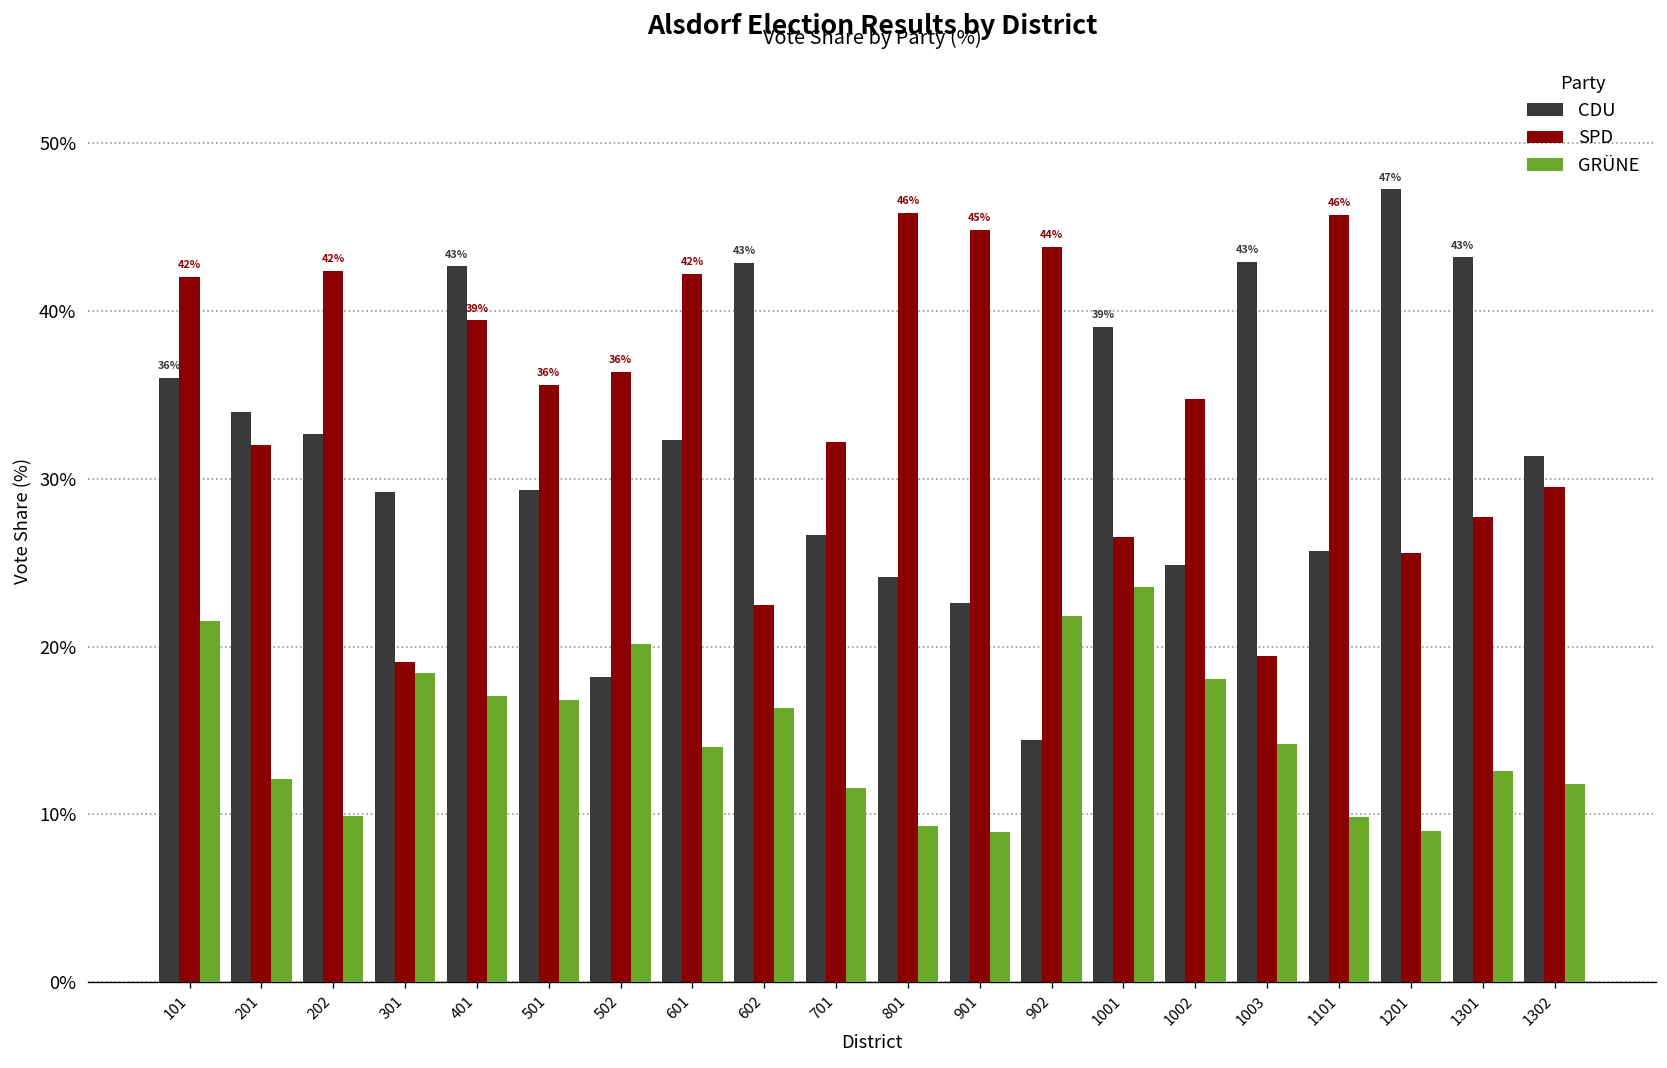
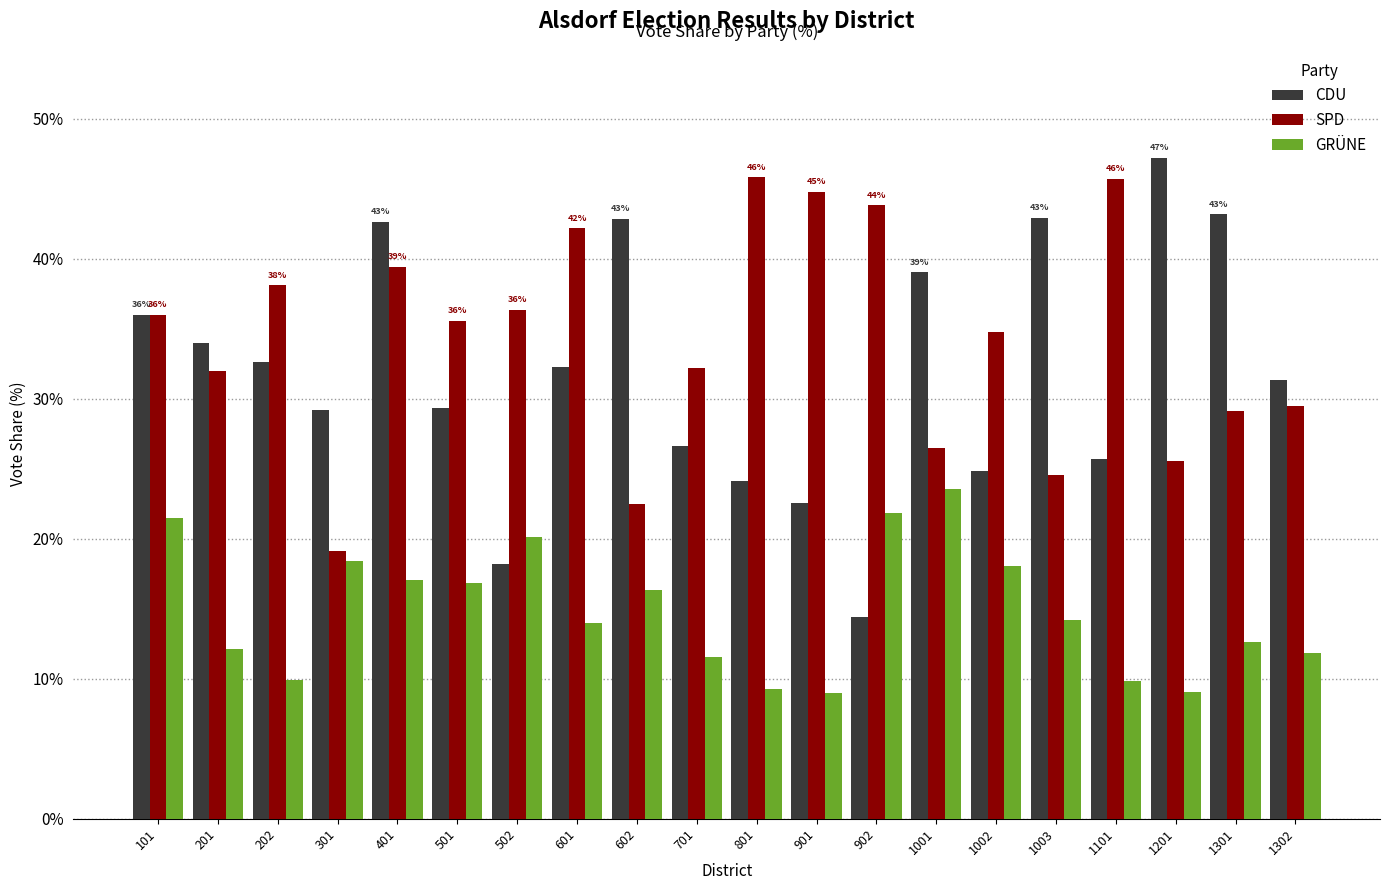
  {
    "CDU": {
      "101": "36%",
      "401": "43%",
      "602": "43%",
      "1001": "39%",
      "1003": "43%",
      "1201": "47%",
      "1301": "43%"
    },
    "SPD": {
-     "101": "42%",
-     "202": "42%",
+     "101": "36%",
+     "202": "38%",
      "401": "39%",
      "501": "36%",
      "502": "36%",
      "601": "42%",
      "801": "46%",
      "901": "45%",
      "902": "44%",
-     "1003": "19.4%",
+     "1003": "24.5%",
      "1101": "46%",
-     "1301": "27.7%"
+     "1301": "29.1%"
    },
    "GRÜNE": {
      "101": "21.5%",
      "201": "12.1%",
      "202": "9.9%",
      "301": "18.4%",
      "401": "17.1%",
      "501": "16.8%",
      "502": "20.2%",
      "601": "14.0%",
      "602": "16.3%",
      "701": "11.6%",
      "801": "9.3%",
      "901": "9.0%",
      "902": "21.8%",
      "1001": "23.6%",
      "1002": "18.1%",
      "1003": "14.2%",
      "1101": "9.9%",
      "1201": "9.0%",
      "1301": "12.6%",
      "1302": "11.8%"
    }
  }
